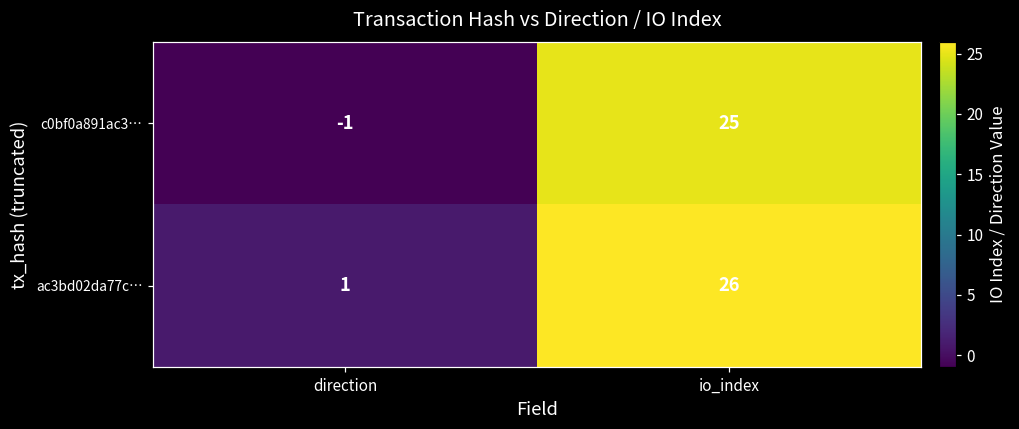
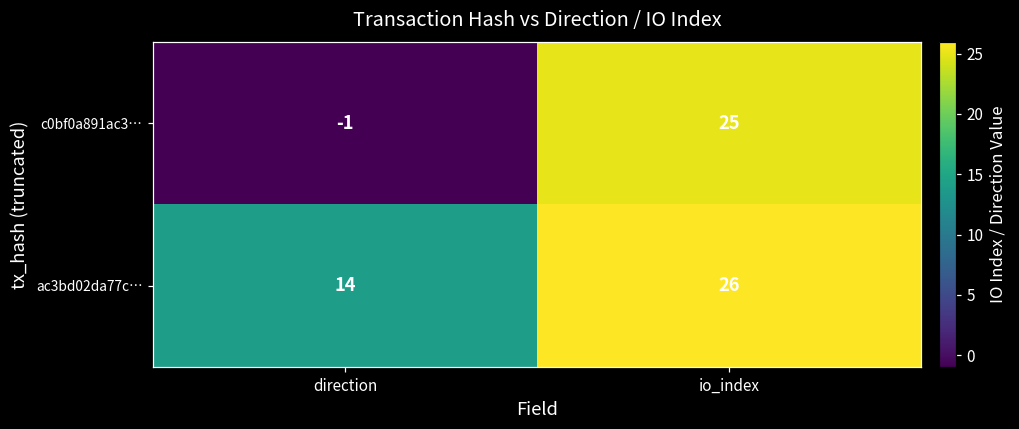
  {
    "c0bf0a891ac3…": {
      "direction": -1,
      "io_index": 25
    },
    "ac3bd02da77c…": {
-     "direction": 1,
+     "direction": 14,
      "io_index": 26
    }
  }
